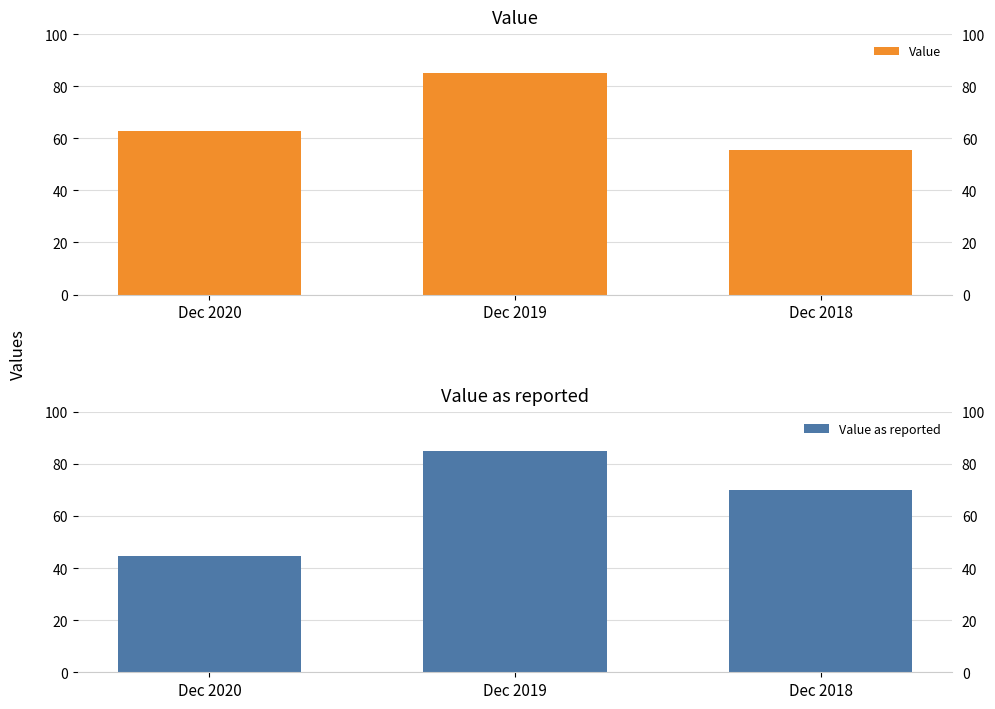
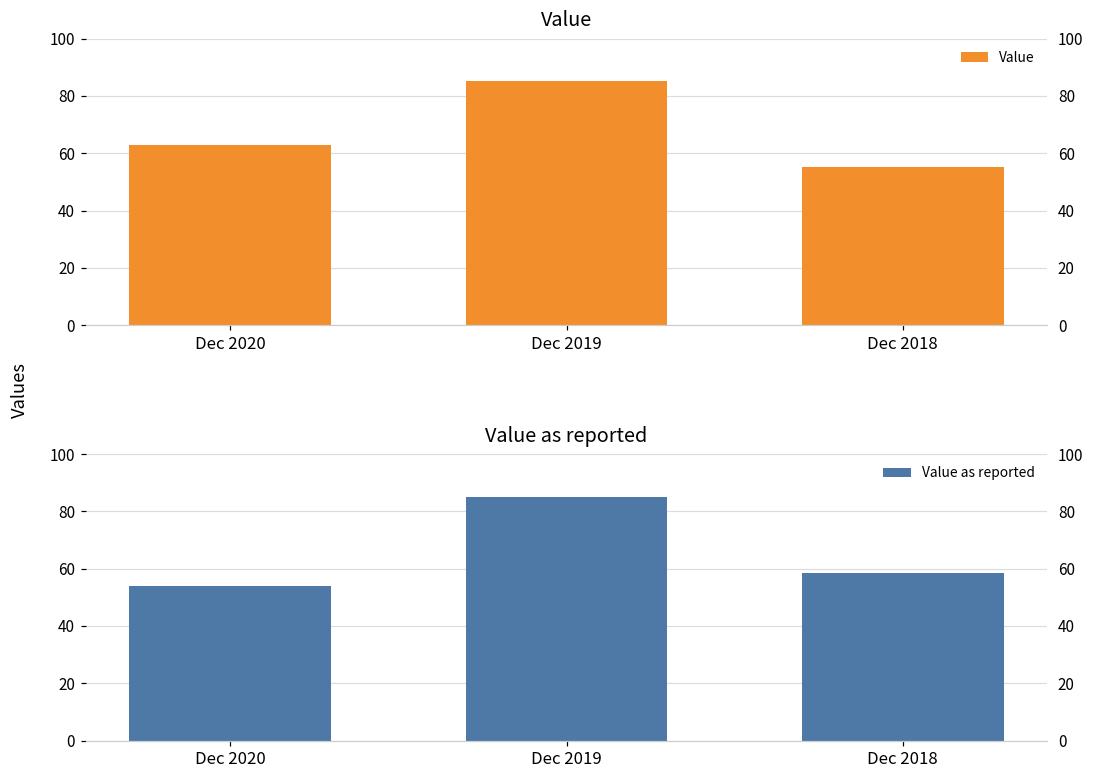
  {
    "Value": {
      "Dec 2020": 63,
      "Dec 2019": 85,
      "Dec 2018": 55
    },
    "Value as reported": {
-     "Dec 2020": 45,
+     "Dec 2020": 54,
      "Dec 2019": 85,
-     "Dec 2018": 70
+     "Dec 2018": 58
    }
  }
